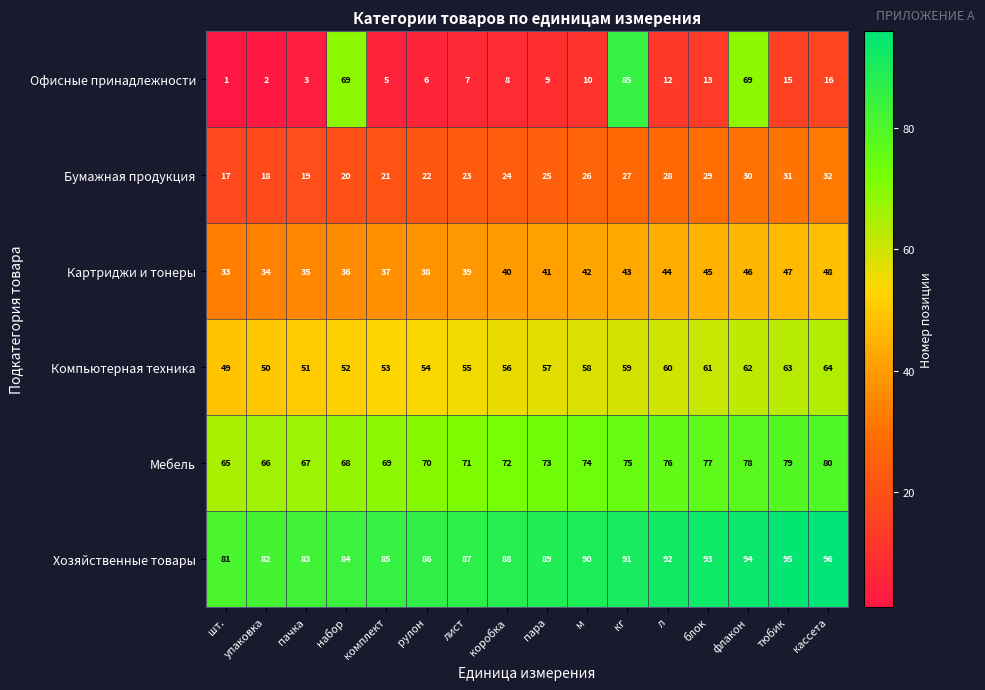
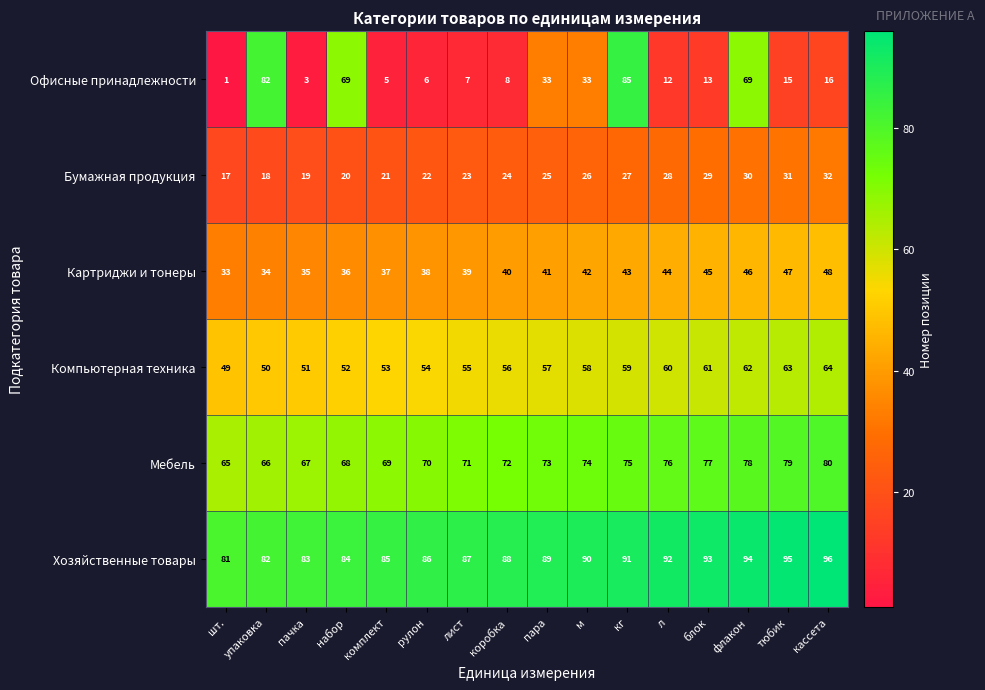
  {
    "Офисные принадлежности": {
      "шт.": 1,
-     "упаковка": 2,
+     "упаковка": 82,
      "пачка": 3,
      "набор": 69,
      "комплект": 5,
      "рулон": 6,
      "лист": 7,
      "коробка": 8,
-     "пара": 9,
-     "м": 10,
+     "пара": 33,
+     "м": 33,
      "кг": 85,
      "л": 12,
      "блок": 13,
      "флакон": 69,
      "тюбик": 15,
      "кассета": 16
    },
    "Бумажная продукция": {
      "шт.": 17,
      "упаковка": 18,
      "пачка": 19,
      "набор": 20,
      "комплект": 21,
      "рулон": 22,
      "лист": 23,
      "коробка": 24,
      "пара": 25,
      "м": 26,
      "кг": 27,
      "л": 28,
      "блок": 29,
      "флакон": 30,
      "тюбик": 31,
      "кассета": 32
    },
    "Картриджи и тонеры": {
      "шт.": 33,
      "упаковка": 34,
      "пачка": 35,
      "набор": 36,
      "комплект": 37,
      "рулон": 38,
      "лист": 39,
      "коробка": 40,
      "пара": 41,
      "м": 42,
      "кг": 43,
      "л": 44,
      "блок": 45,
      "флакон": 46,
      "тюбик": 47,
      "кассета": 48
    },
    "Компьютерная техника": {
      "шт.": 49,
      "упаковка": 50,
      "пачка": 51,
      "набор": 52,
      "комплект": 53,
      "рулон": 54,
      "лист": 55,
      "коробка": 56,
      "пара": 57,
      "м": 58,
      "кг": 59,
      "л": 60,
      "блок": 61,
      "флакон": 62,
      "тюбик": 63,
      "кассета": 64
    },
    "Мебель": {
      "шт.": 65,
      "упаковка": 66,
      "пачка": 67,
      "набор": 68,
      "комплект": 69,
      "рулон": 70,
      "лист": 71,
      "коробка": 72,
      "пара": 73,
      "м": 74,
      "кг": 75,
      "л": 76,
      "блок": 77,
      "флакон": 78,
      "тюбик": 79,
      "кассета": 80
    },
    "Хозяйственные товары": {
      "шт.": 81,
      "упаковка": 82,
      "пачка": 83,
      "набор": 84,
      "комплект": 85,
      "рулон": 86,
      "лист": 87,
      "коробка": 88,
      "пара": 89,
      "м": 90,
      "кг": 91,
      "л": 92,
      "блок": 93,
      "флакон": 94,
      "тюбик": 95,
      "кассета": 96
    }
  }
